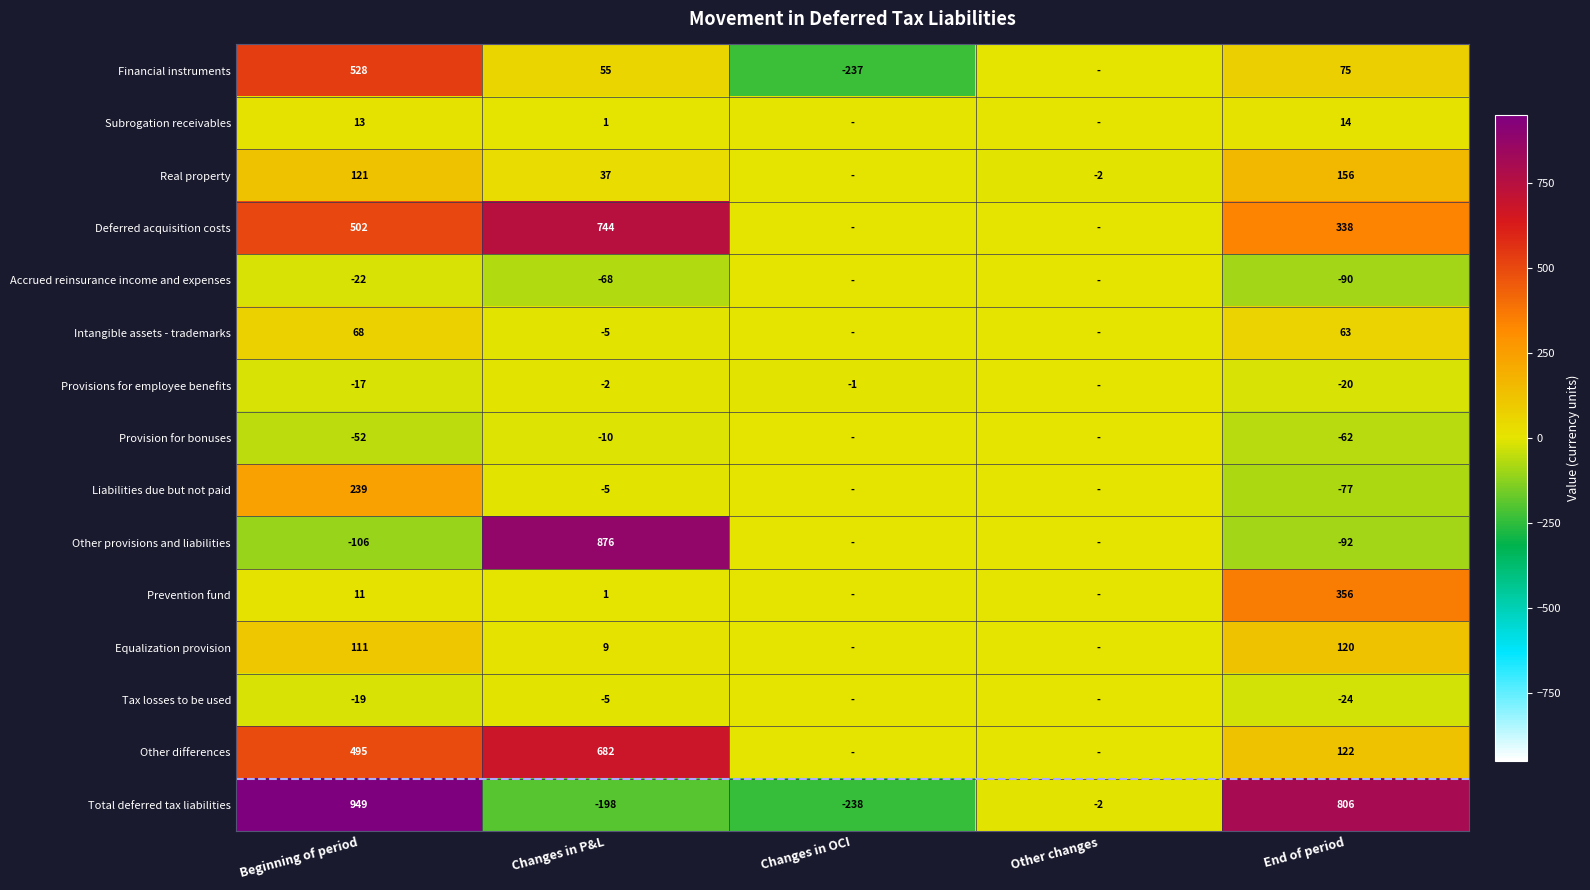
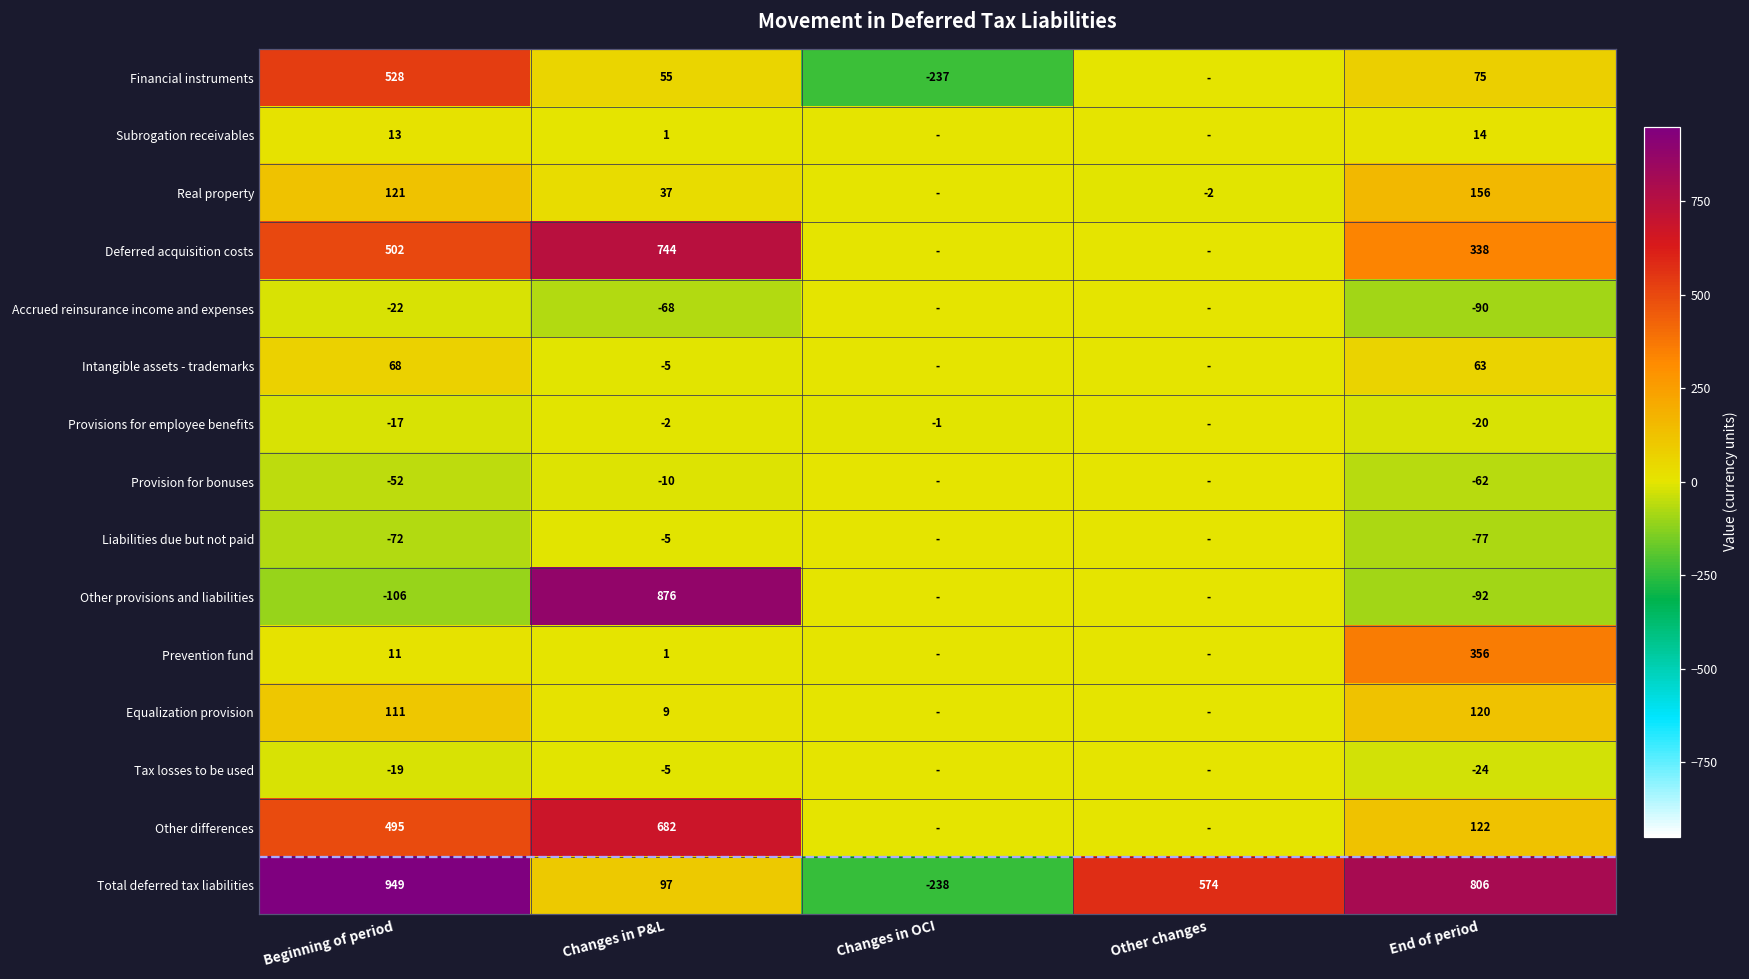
  {
    "Financial instruments": {
      "Beginning of period": 528,
      "Changes in P&L": 55,
      "Changes in OCI": -237,
      "End of period": 75
    },
    "Subrogation receivables": {
      "Beginning of period": 13,
      "Changes in P&L": 1,
      "End of period": 14
    },
    "Real property": {
      "Beginning of period": 121,
      "Changes in P&L": 37,
      "Other changes": -2,
      "End of period": 156
    },
    "Deferred acquisition costs": {
      "Beginning of period": 502,
      "Changes in P&L": 744,
      "End of period": 338
    },
    "Accrued reinsurance income and expenses": {
      "Beginning of period": -22,
      "Changes in P&L": -68,
      "End of period": -90
    },
    "Intangible assets - trademarks": {
      "Beginning of period": 68,
      "Changes in P&L": -5,
      "End of period": 63
    },
    "Provisions for employee benefits": {
      "Beginning of period": -17,
      "Changes in P&L": -2,
      "Changes in OCI": -1,
      "End of period": -20
    },
    "Provision for bonuses": {
      "Beginning of period": -52,
      "Changes in P&L": -10,
      "End of period": -62
    },
    "Liabilities due but not paid": {
-     "Beginning of period": 239,
+     "Beginning of period": -72,
      "Changes in P&L": -5,
      "End of period": -77
    },
    "Other provisions and liabilities": {
      "Beginning of period": -106,
      "Changes in P&L": 876,
      "End of period": -92
    },
    "Prevention fund": {
      "Beginning of period": 11,
      "Changes in P&L": 1,
      "End of period": 356
    },
    "Equalization provision": {
      "Beginning of period": 111,
      "Changes in P&L": 9,
      "End of period": 120
    },
    "Tax losses to be used": {
      "Beginning of period": -19,
      "Changes in P&L": -5,
      "End of period": -24
    },
    "Other differences": {
      "Beginning of period": 495,
      "Changes in P&L": 682,
      "End of period": 122
    },
    "Total deferred tax liabilities": {
      "Beginning of period": 949,
-     "Changes in P&L": -198,
+     "Changes in P&L": 97,
      "Changes in OCI": -238,
-     "Other changes": -2,
+     "Other changes": 574,
      "End of period": 806
    }
  }
